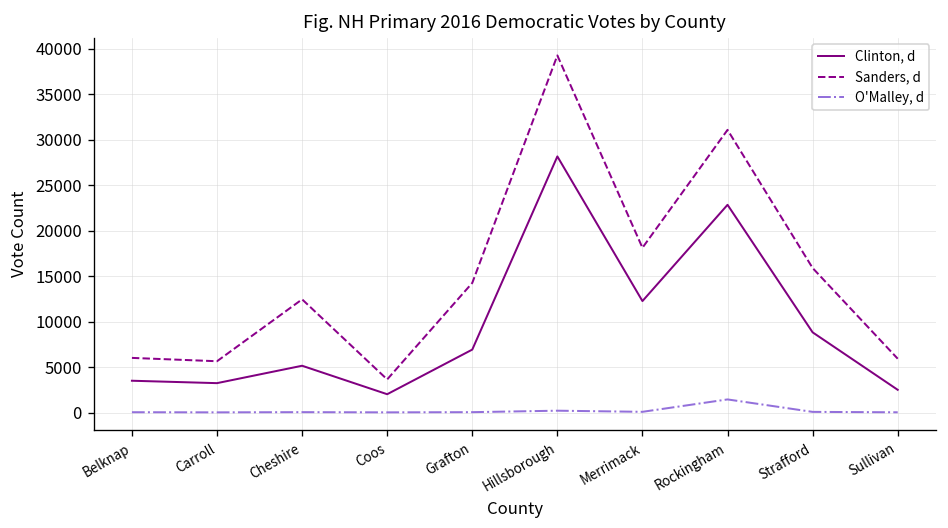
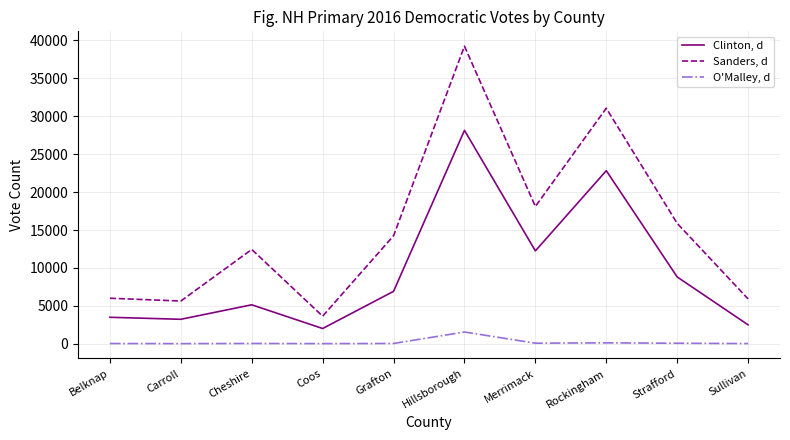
  {
    "O'Malley, d": {
      "Belknap": 0,
      "Carroll": 0,
      "Cheshire": 0,
      "Coos": 0,
      "Grafton": 0,
-     "Hillsborough": 0,
+     "Hillsborough": 2000,
      "Merrimack": 0,
-     "Rockingham": 1000,
+     "Rockingham": 0,
      "Strafford": 0,
      "Sullivan": 0
    }
  }
